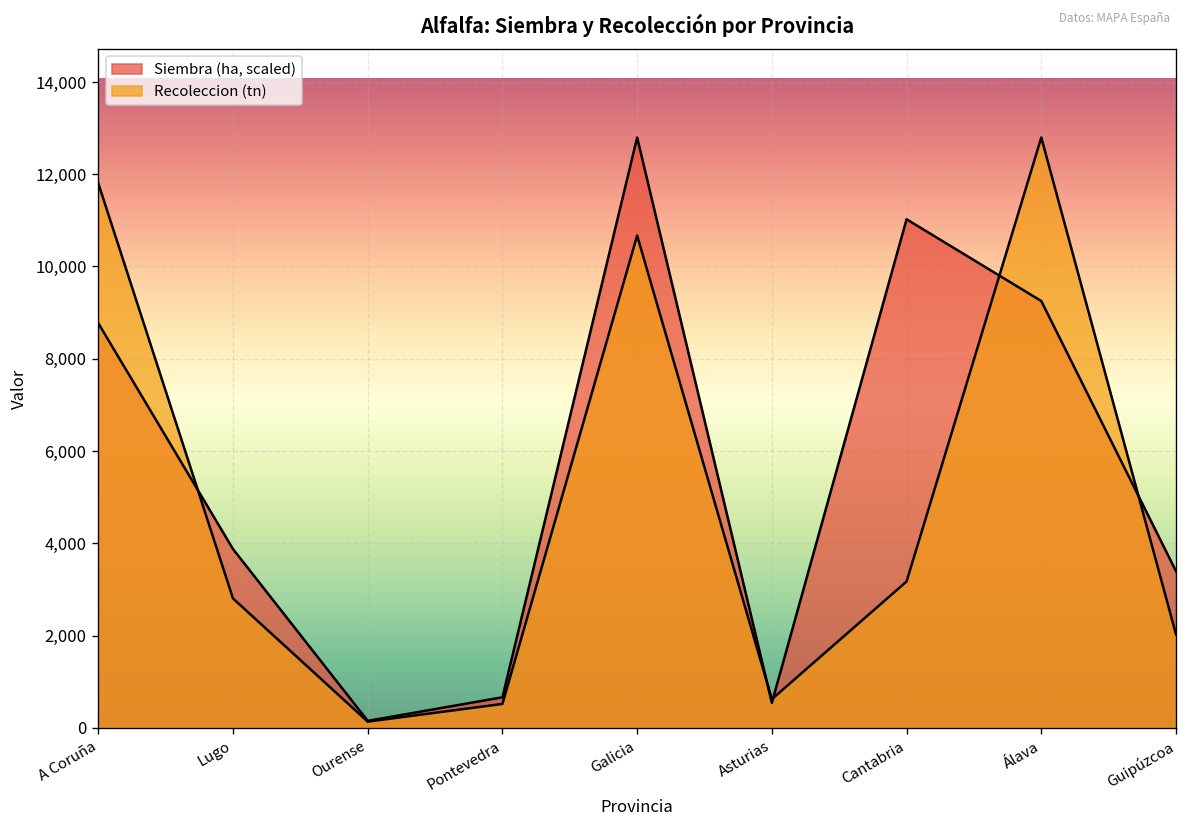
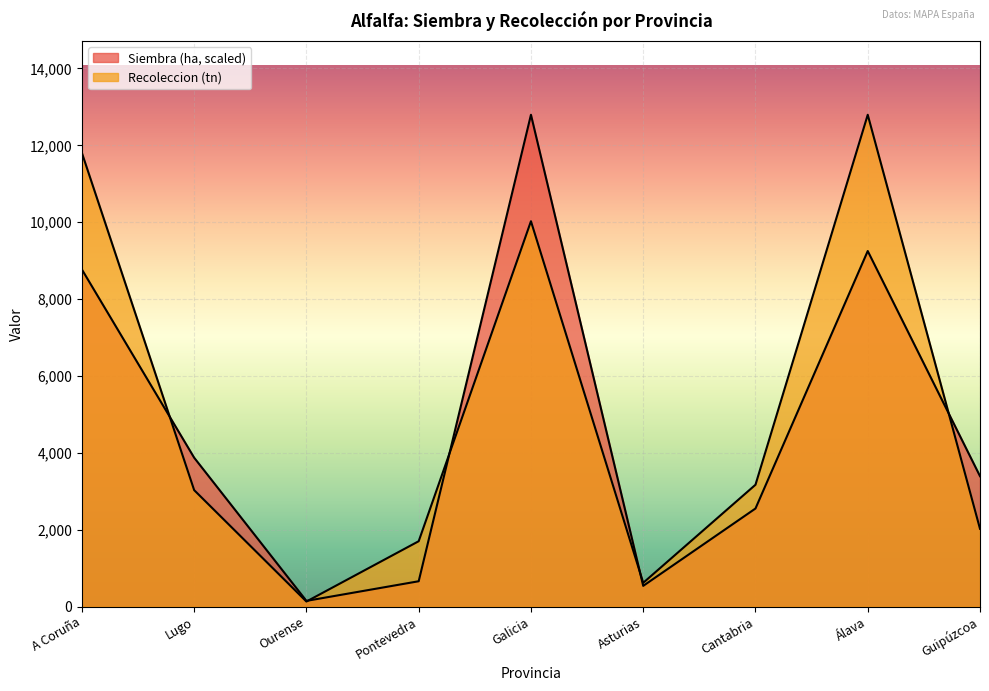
  {
    "Siembra (ha, scaled)": {
      "A Coruña": "8,800",
      "Lugo": "3,900",
      "Pontevedra": "700",
      "Galicia": "12,800",
      "Asturias": "500",
-     "Cantabria": "11,000",
+     "Cantabria": "2,600",
      "Álava": "9,300",
      "Guipúzcoa": "3,400"
    },
    "Recoleccion (tn)": {
      "A Coruña": "11,800",
-     "Lugo": "2,800",
-     "Pontevedra": "500",
-     "Galicia": "10,700",
+     "Lugo": "3,000",
+     "Pontevedra": "1,700",
+     "Galicia": "10,000",
      "Asturias": "600",
      "Cantabria": "3,200",
      "Álava": "12,800",
      "Guipúzcoa": "2,000"
    }
  }
